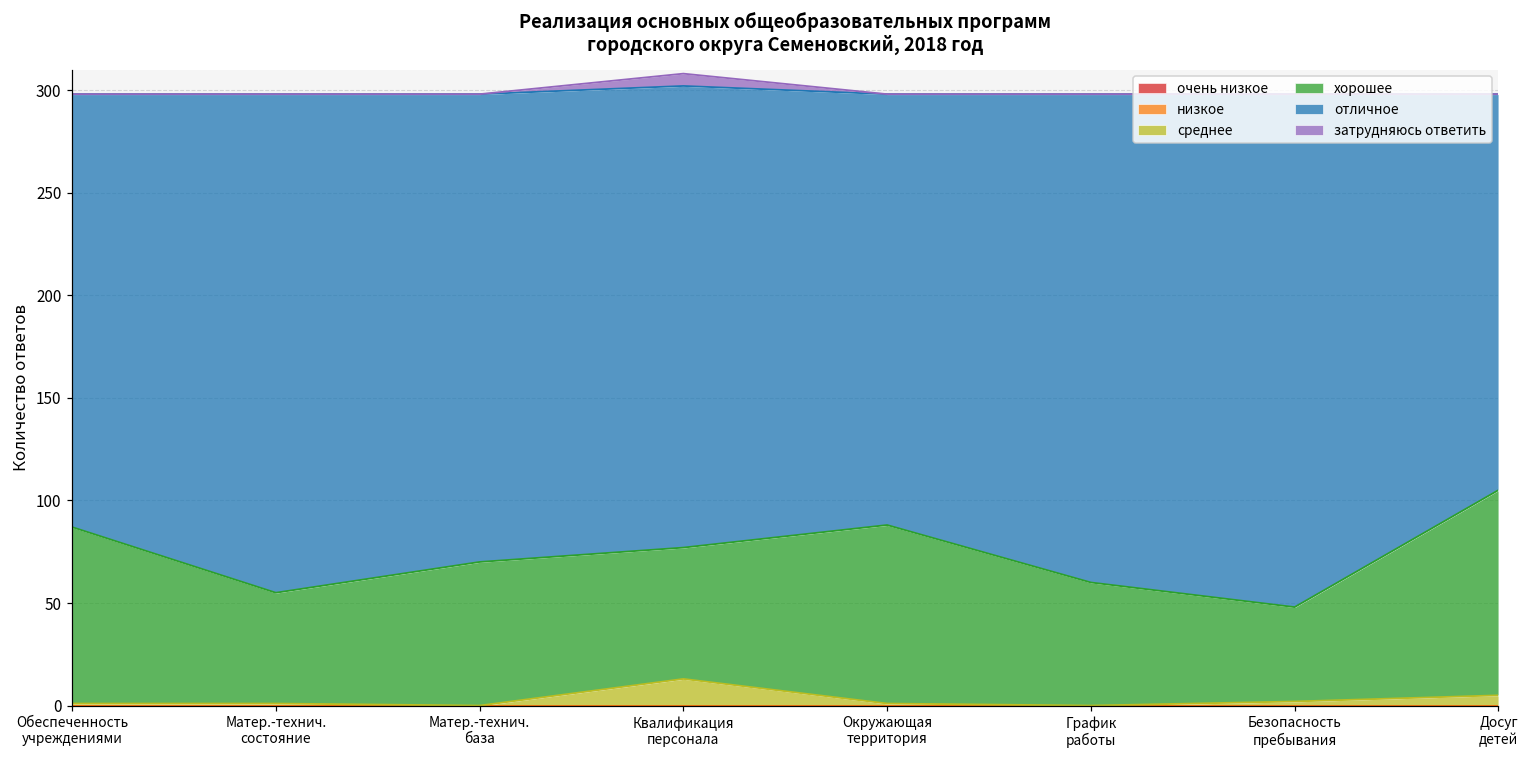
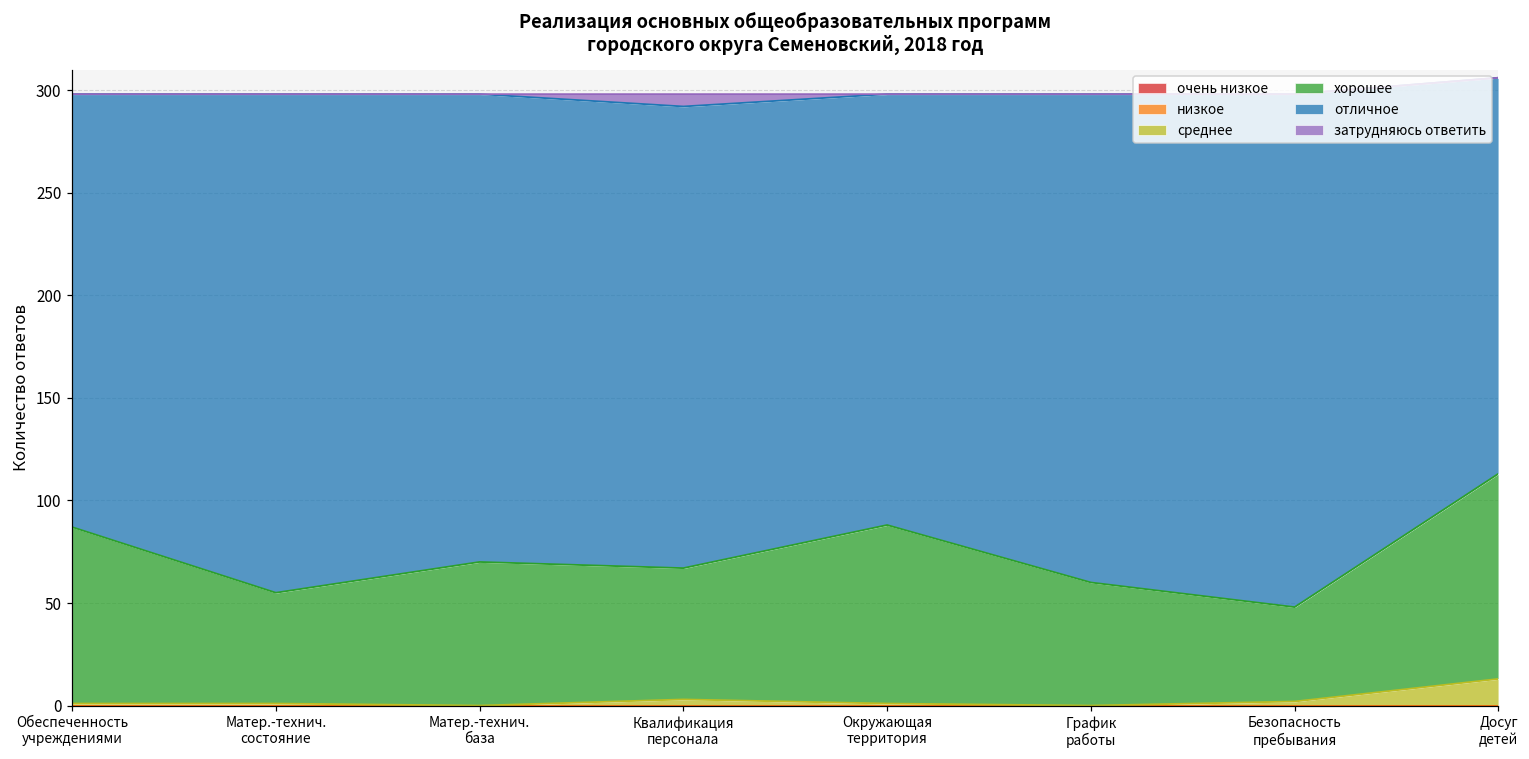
  {
    "низкое": {
      "Квалификация персонала": 0,
      "Безопасность пребывания": 0,
      "Досуг детей": 0
    },
    "среднее": {
-     "Квалификация персонала": 13,
+     "Квалификация персонала": 3,
      "Безопасность пребывания": 2,
-     "Досуг детей": 5
+     "Досуг детей": 13
    },
    "хорошее": {
      "Обеспеченность учреждениями": 86,
      "Матер.-технич. состояние": 54,
      "Матер.-технич. база": 70,
      "Квалификация персонала": 64,
      "Окружающая территория": 87,
      "График работы": 60,
      "Безопасность пребывания": 46,
      "Досуг детей": 100
    },
    "отличное": {
      "Квалификация персонала": 225
    },
    "затрудняюсь ответить": {
      "Квалификация персонала": 6
    }
  }
